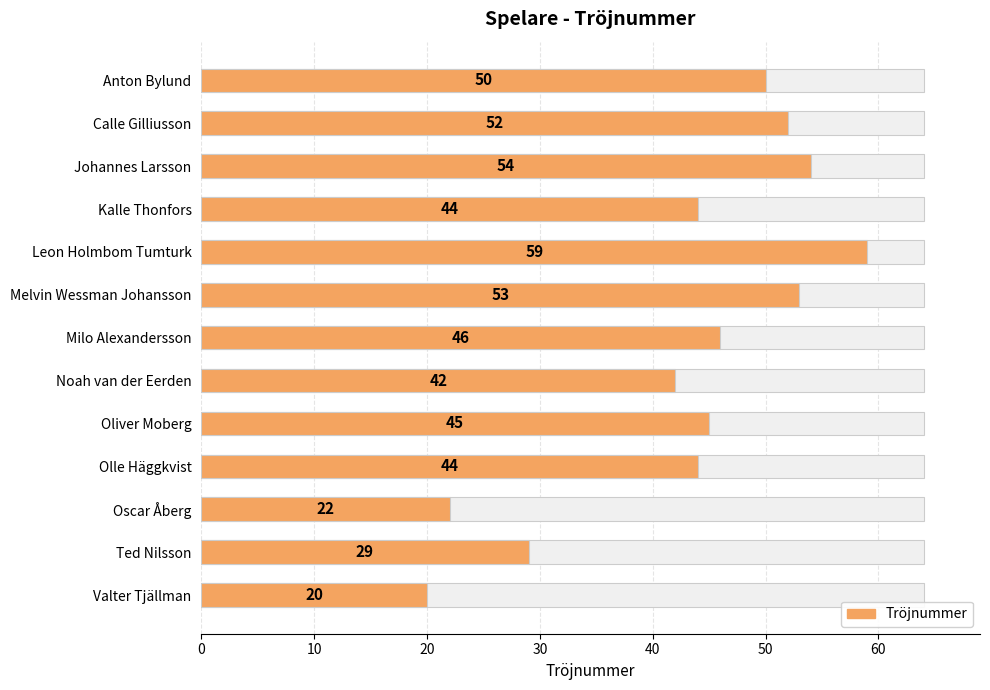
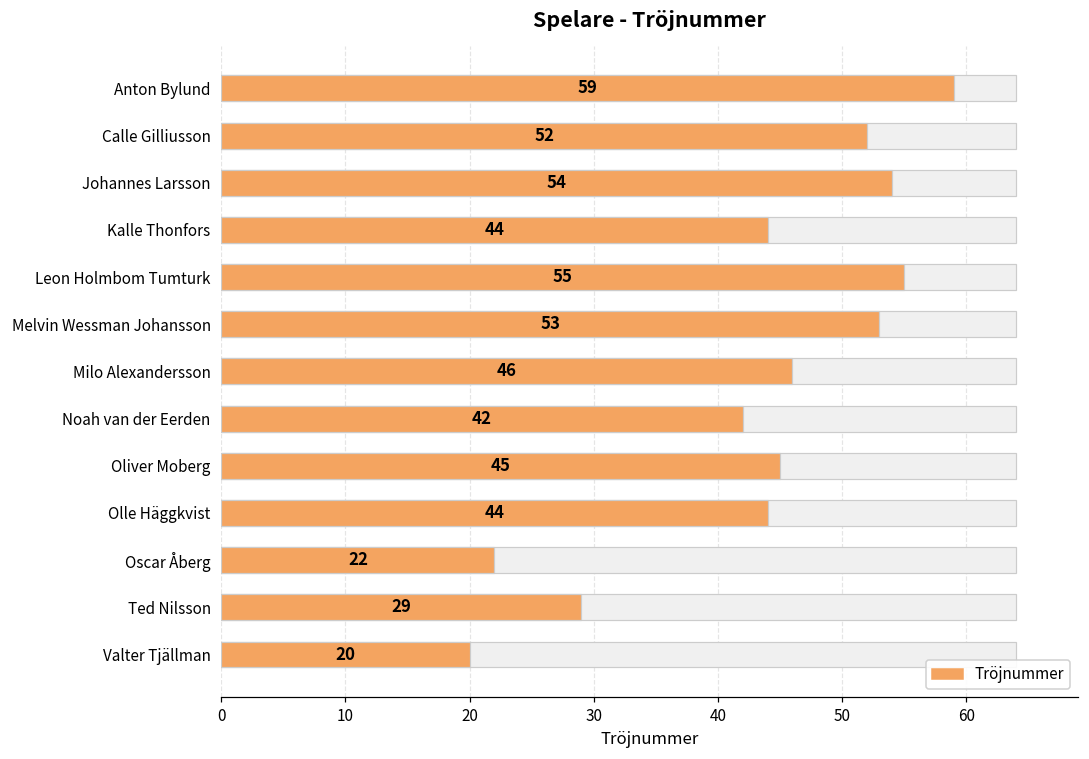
  {
    "Tröjnummer": {
-     "Anton Bylund": 50,
-     "Leon Holmbom Tumturk": 59
+     "Anton Bylund": 59,
+     "Leon Holmbom Tumturk": 55
    }
  }
